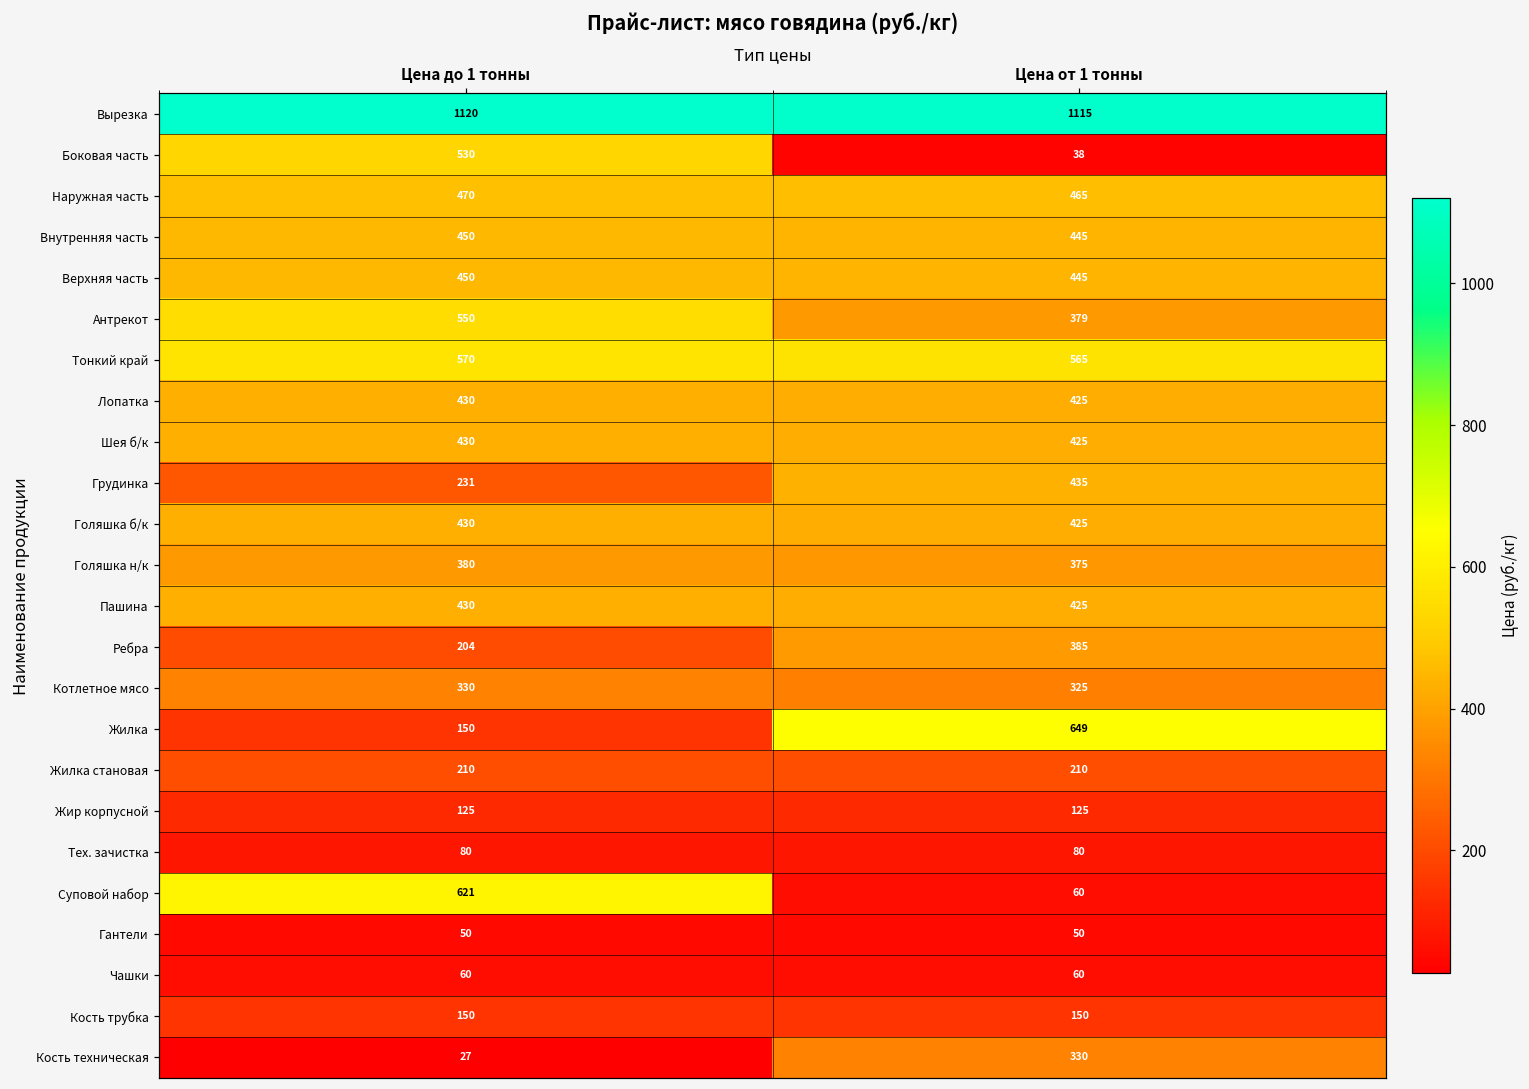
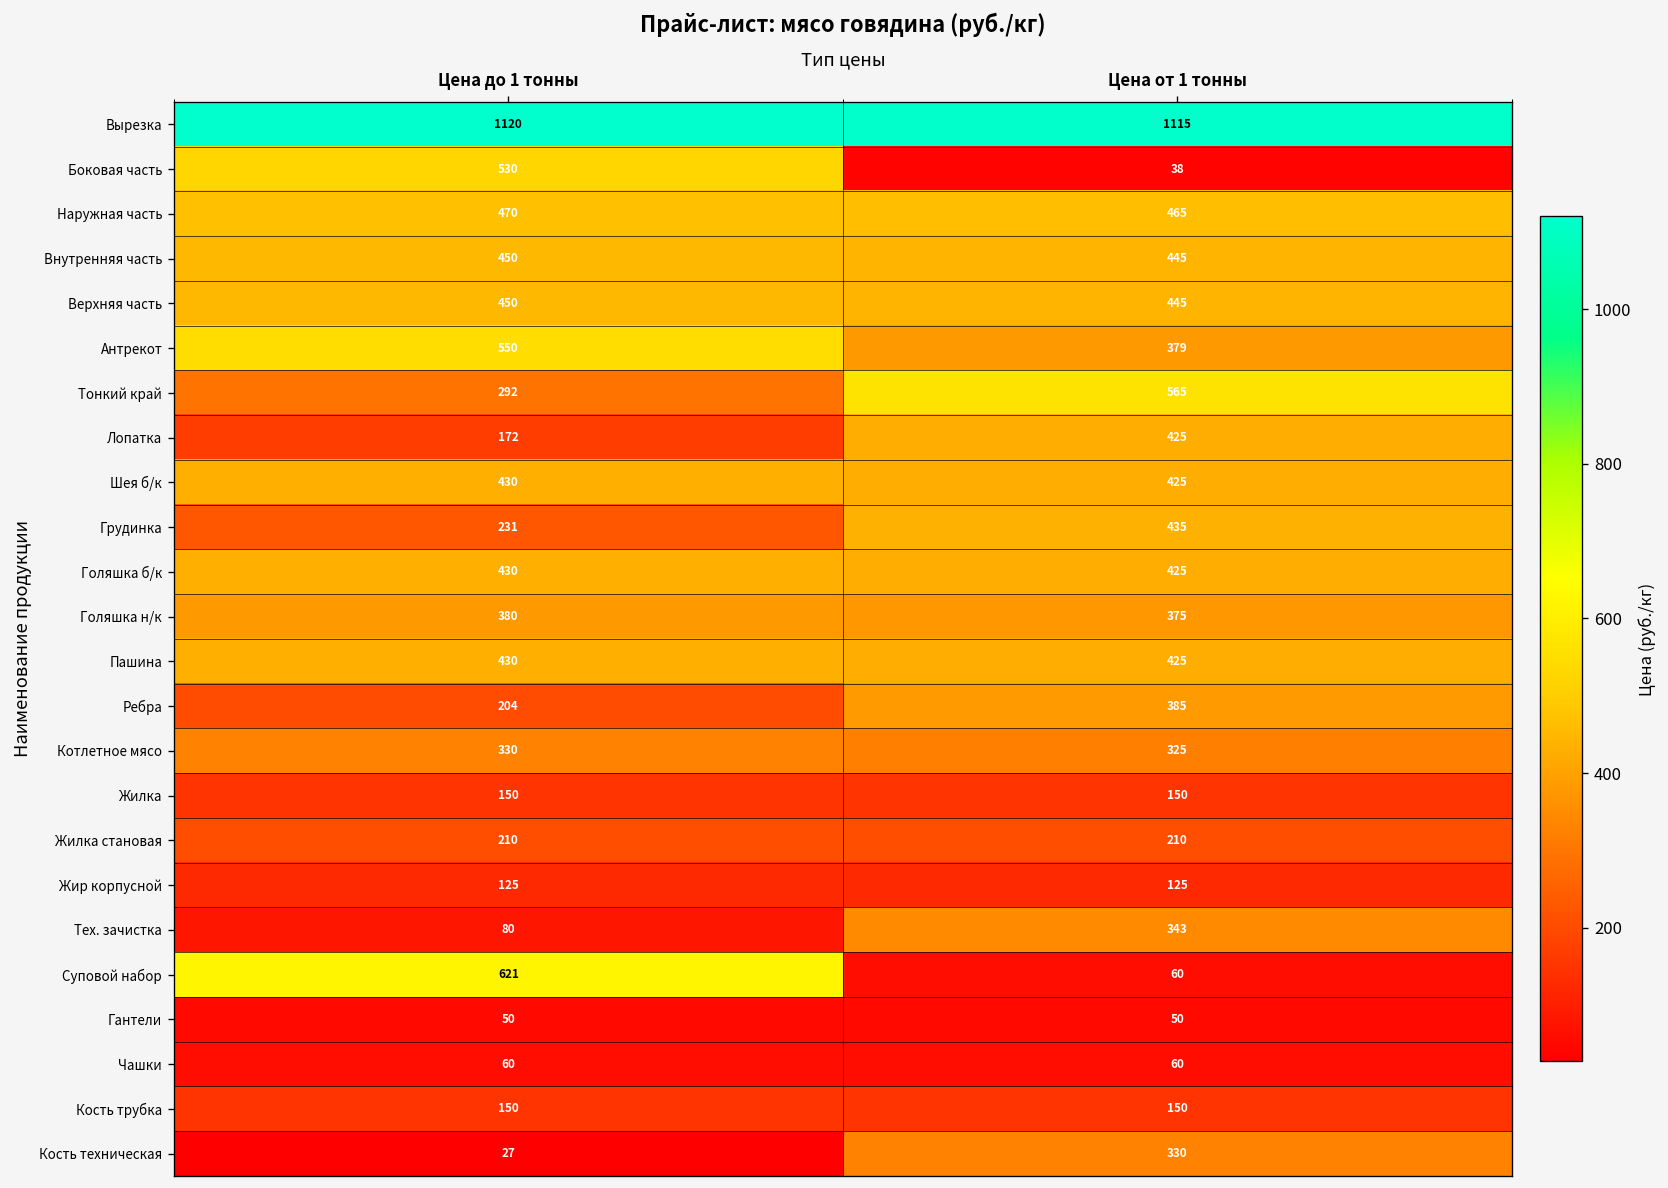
  {
    "Вырезка": {
      "Цена до 1 тонны": 1120,
      "Цена от 1 тонны": 1115
    },
    "Боковая часть": {
      "Цена до 1 тонны": 530,
      "Цена от 1 тонны": 38
    },
    "Наружная часть": {
      "Цена до 1 тонны": 470,
      "Цена от 1 тонны": 465
    },
    "Внутренняя часть": {
      "Цена до 1 тонны": 450,
      "Цена от 1 тонны": 445
    },
    "Верхняя часть": {
      "Цена до 1 тонны": 450,
      "Цена от 1 тонны": 445
    },
    "Антрекот": {
      "Цена до 1 тонны": 550,
      "Цена от 1 тонны": 379
    },
    "Тонкий край": {
-     "Цена до 1 тонны": 570,
+     "Цена до 1 тонны": 292,
      "Цена от 1 тонны": 565
    },
    "Лопатка": {
-     "Цена до 1 тонны": 430,
+     "Цена до 1 тонны": 172,
      "Цена от 1 тонны": 425
    },
    "Шея б/к": {
      "Цена до 1 тонны": 430,
      "Цена от 1 тонны": 425
    },
    "Грудинка": {
      "Цена до 1 тонны": 231,
      "Цена от 1 тонны": 435
    },
    "Голяшка б/к": {
      "Цена до 1 тонны": 430,
      "Цена от 1 тонны": 425
    },
    "Голяшка н/к": {
      "Цена до 1 тонны": 380,
      "Цена от 1 тонны": 375
    },
    "Пашина": {
      "Цена до 1 тонны": 430,
      "Цена от 1 тонны": 425
    },
    "Ребра": {
      "Цена до 1 тонны": 204,
      "Цена от 1 тонны": 385
    },
    "Котлетное мясо": {
      "Цена до 1 тонны": 330,
      "Цена от 1 тонны": 325
    },
    "Жилка": {
      "Цена до 1 тонны": 150,
-     "Цена от 1 тонны": 649
+     "Цена от 1 тонны": 150
    },
    "Жилка становая": {
      "Цена до 1 тонны": 210,
      "Цена от 1 тонны": 210
    },
    "Жир корпусной": {
      "Цена до 1 тонны": 125,
      "Цена от 1 тонны": 125
    },
    "Тех. зачистка": {
      "Цена до 1 тонны": 80,
-     "Цена от 1 тонны": 80
+     "Цена от 1 тонны": 343
    },
    "Суповой набор": {
      "Цена до 1 тонны": 621,
      "Цена от 1 тонны": 60
    },
    "Гантели": {
      "Цена до 1 тонны": 50,
      "Цена от 1 тонны": 50
    },
    "Чашки": {
      "Цена до 1 тонны": 60,
      "Цена от 1 тонны": 60
    },
    "Кость трубка": {
      "Цена до 1 тонны": 150,
      "Цена от 1 тонны": 150
    },
    "Кость техническая": {
      "Цена до 1 тонны": 27,
      "Цена от 1 тонны": 330
    }
  }
